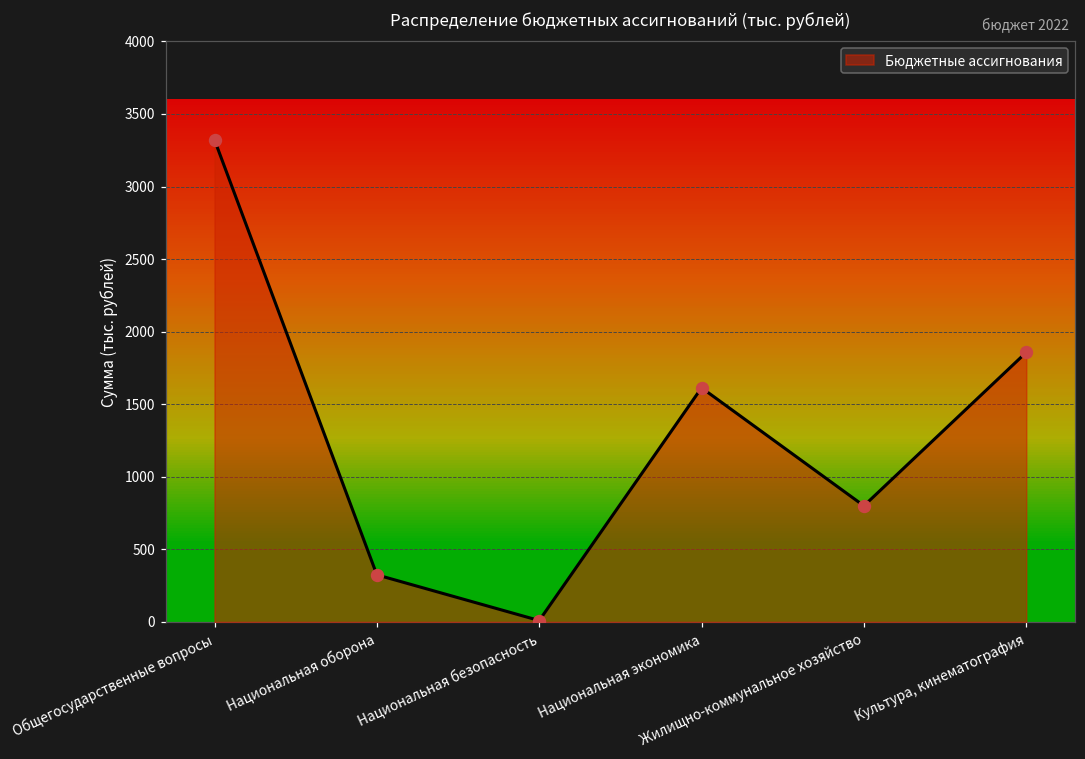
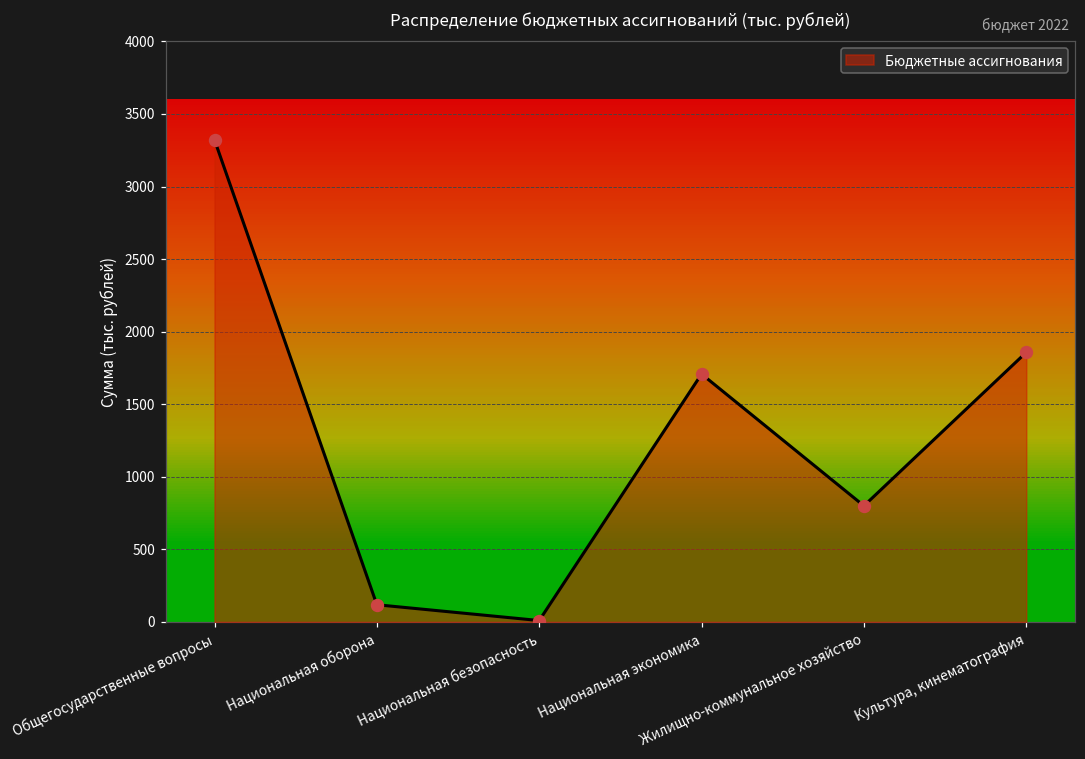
  {
    "Общегосударственные вопросы": 3320,
-   "Национальная оборона": 320,
+   "Национальная оборона": 120,
    "Национальная безопасность": 10,
-   "Национальная экономика": 1610,
+   "Национальная экономика": 1710,
    "Жилищно-коммунальное хозяйство": 800,
    "Культура, кинематография": 1860
  }
